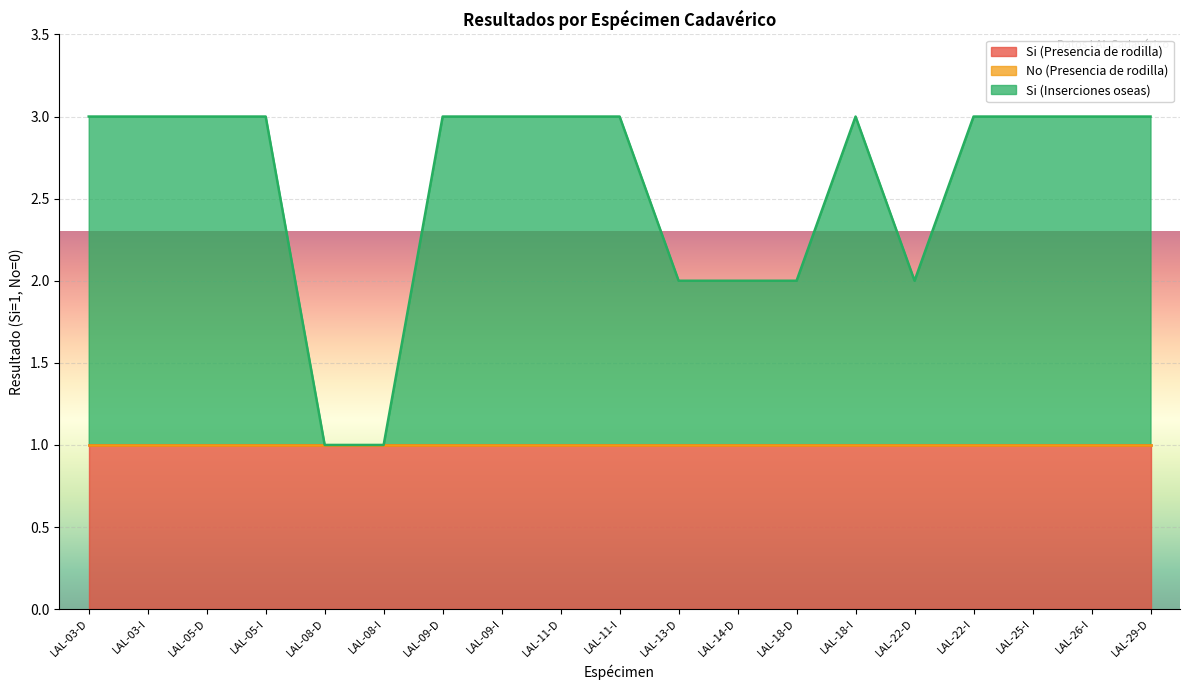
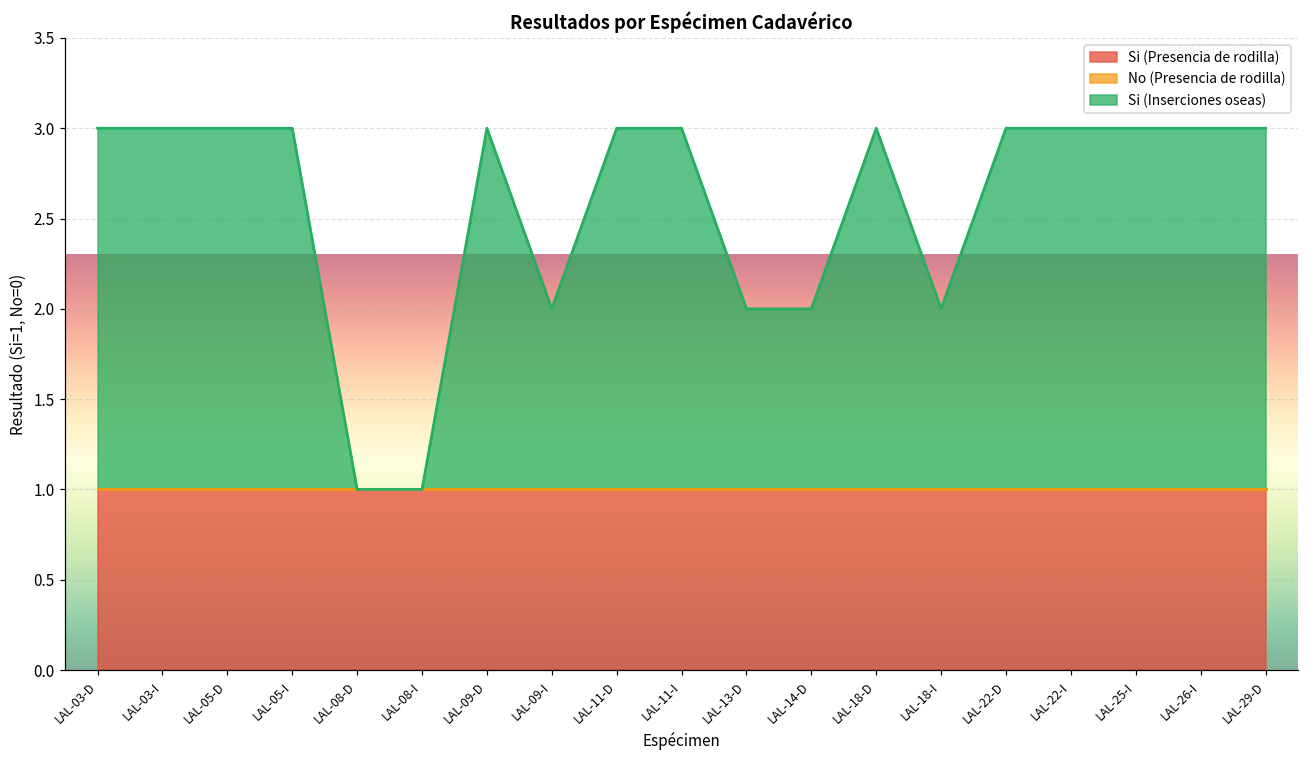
  {
    "No (Presencia de rodilla)": {
      "LAL-03-D": 1.00,
      "LAL-03-I": 1.00,
      "LAL-05-D": 1.00,
      "LAL-05-I": 1.00,
      "LAL-09-D": 1.00,
      "LAL-09-I": 1.00,
      "LAL-11-D": 1.00,
      "LAL-11-I": 1.00,
      "LAL-13-D": 1.00,
      "LAL-14-D": 1.00,
      "LAL-18-D": 1.00,
      "LAL-18-I": 1.00,
      "LAL-22-D": 1.00,
      "LAL-22-I": 1.00,
      "LAL-25-I": 1.00,
      "LAL-26-I": 1.00,
      "LAL-29-D": 1.00
    },
    "Si (Inserciones oseas)": {
      "LAL-03-D": 3.00,
      "LAL-03-I": 3.00,
      "LAL-05-D": 3.00,
      "LAL-05-I": 3.00,
      "LAL-09-D": 3.00,
-     "LAL-09-I": 3.00,
+     "LAL-09-I": 2.00,
      "LAL-11-D": 3.00,
      "LAL-11-I": 3.00,
      "LAL-13-D": 2.00,
      "LAL-14-D": 2.00,
-     "LAL-18-D": 2.00,
-     "LAL-18-I": 3.00,
-     "LAL-22-D": 2.00,
+     "LAL-18-D": 3.00,
+     "LAL-18-I": 2.00,
+     "LAL-22-D": 3.00,
      "LAL-22-I": 3.00,
      "LAL-25-I": 3.00,
      "LAL-26-I": 3.00,
      "LAL-29-D": 3.00
    }
  }
